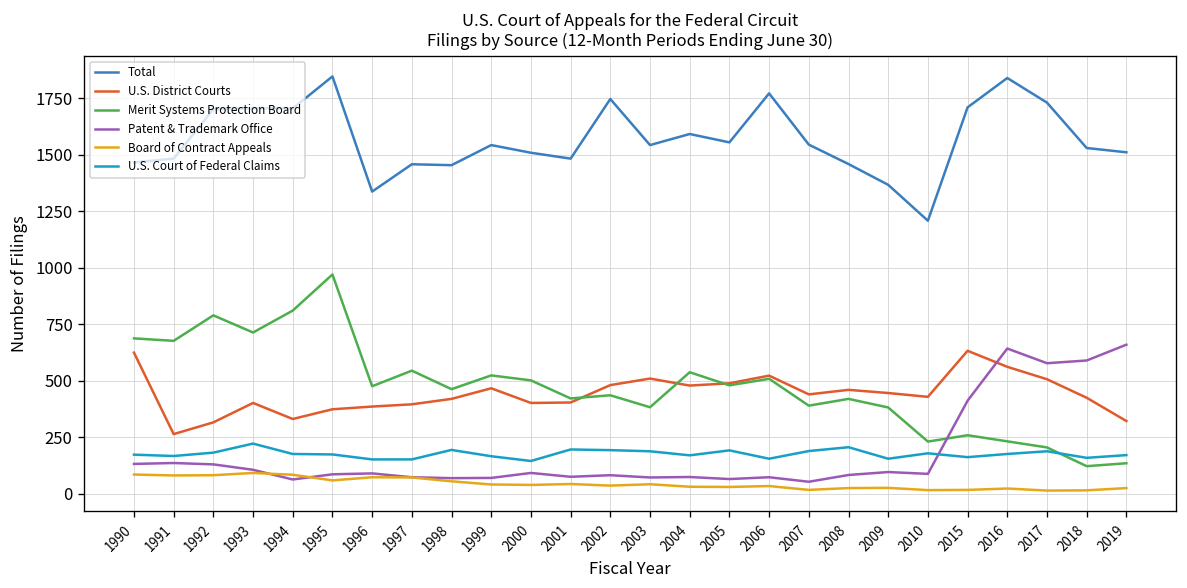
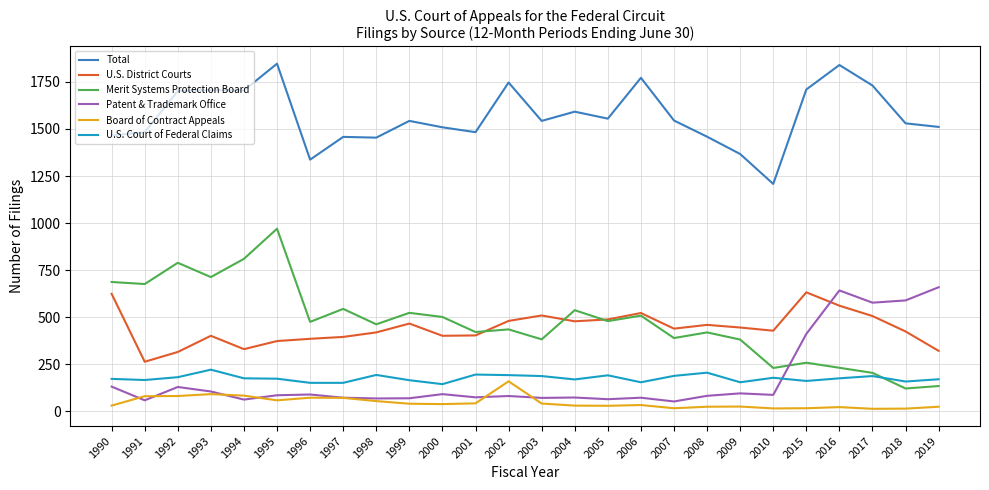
  {
    "U.S. District Courts": {
      "1990": 620,
      "1991": 260,
      "1992": 320,
      "1993": 400,
      "1994": 330,
      "1995": 370,
      "1996": 390,
      "1997": 400,
      "1998": 420,
      "1999": 470,
      "2000": 400,
      "2001": 400,
      "2002": 480,
      "2003": 510,
      "2004": 480,
      "2006": 520,
      "2007": 440,
      "2008": 460,
      "2009": 450,
      "2010": 430,
      "2015": 630,
      "2016": 560,
      "2017": 510,
      "2018": 420,
      "2019": 320
    },
    "Merit Systems Protection Board": {
      "1990": 690,
      "1991": 680,
      "1992": 790,
      "1993": 710,
      "1994": 810,
      "1995": 970,
      "1996": 480,
      "1997": 540,
      "1998": 460,
      "1999": 520,
      "2000": 500,
      "2001": 420,
      "2002": 440,
      "2003": 380,
      "2004": 540,
      "2006": 510,
      "2007": 390,
      "2008": 420,
      "2009": 380,
      "2010": 230,
      "2015": 260,
      "2016": 230,
      "2017": 200,
      "2018": 120,
      "2019": 130
    },
    "Patent & Trademark Office": {
      "1990": 130,
-     "1991": 140,
+     "1991": 60,
      "1992": 130,
      "1993": 110,
      "1994": 60,
      "1995": 90,
      "1996": 90,
      "1998": 70,
      "1999": 70,
      "2000": 90,
      "2001": 70,
      "2002": 80,
      "2003": 70,
      "2004": 70,
      "2005": 60,
      "2006": 70,
      "2007": 50,
      "2008": 80,
      "2009": 100,
      "2010": 90,
      "2015": 410,
      "2016": 640,
      "2017": 580,
      "2018": 590,
      "2019": 660
    },
    "Board of Contract Appeals": {
-     "1990": 80,
+     "1990": 30,
      "1991": 80,
      "1992": 80,
      "1993": 90,
      "1994": 80,
      "1995": 60,
      "1996": 70,
      "1998": 50,
      "1999": 40,
      "2000": 40,
      "2001": 40,
-     "2002": 40,
+     "2002": 160,
      "2003": 40,
      "2004": 30,
      "2005": 30,
      "2006": 30,
      "2007": 20,
      "2008": 20,
      "2009": 30,
      "2010": 20,
      "2015": 20,
      "2016": 20,
      "2017": 10,
      "2018": 10,
      "2019": 20
    }
  }
